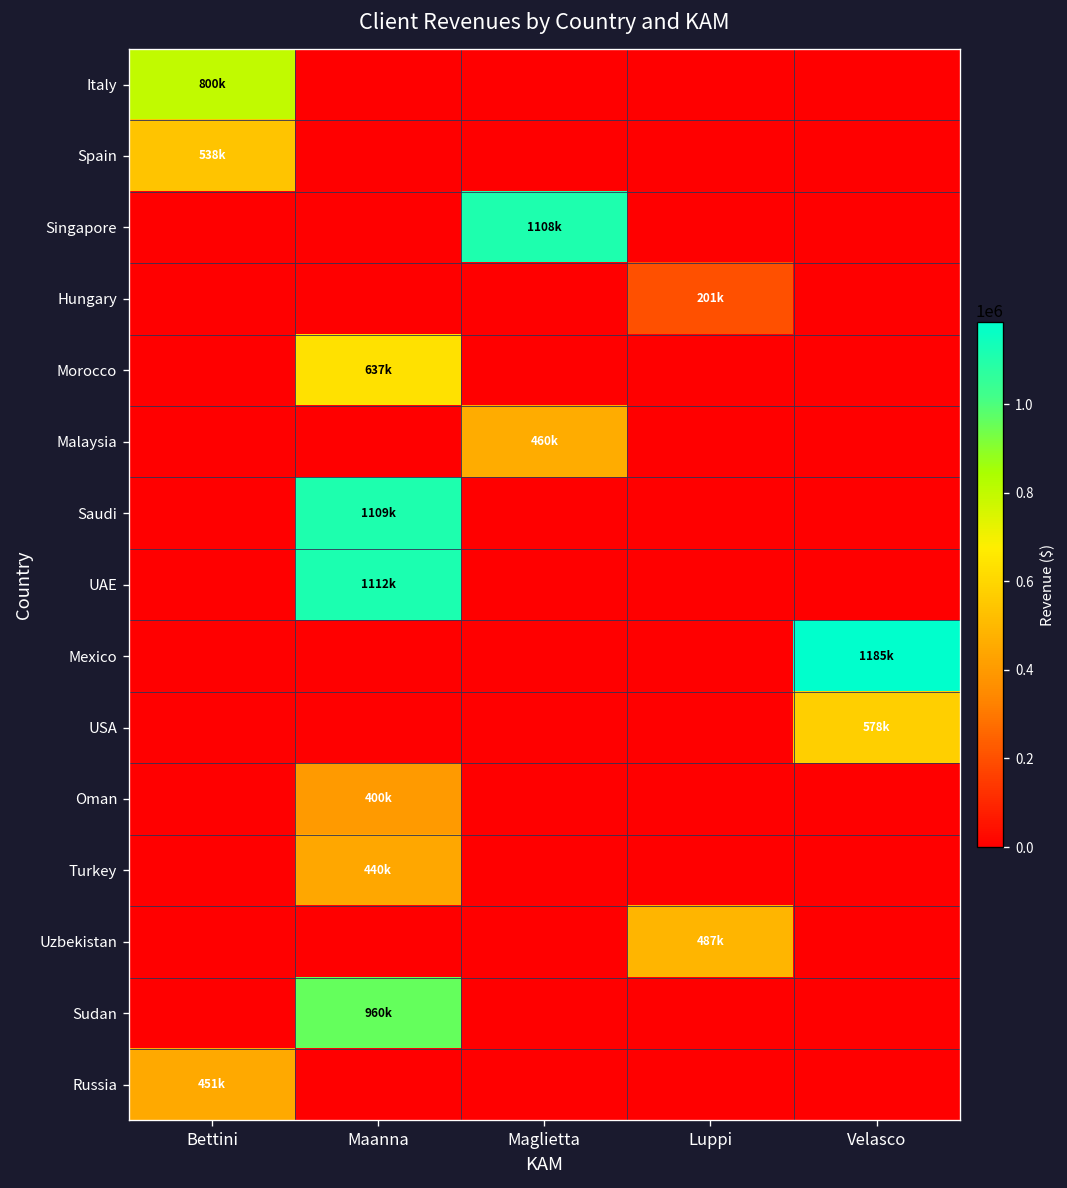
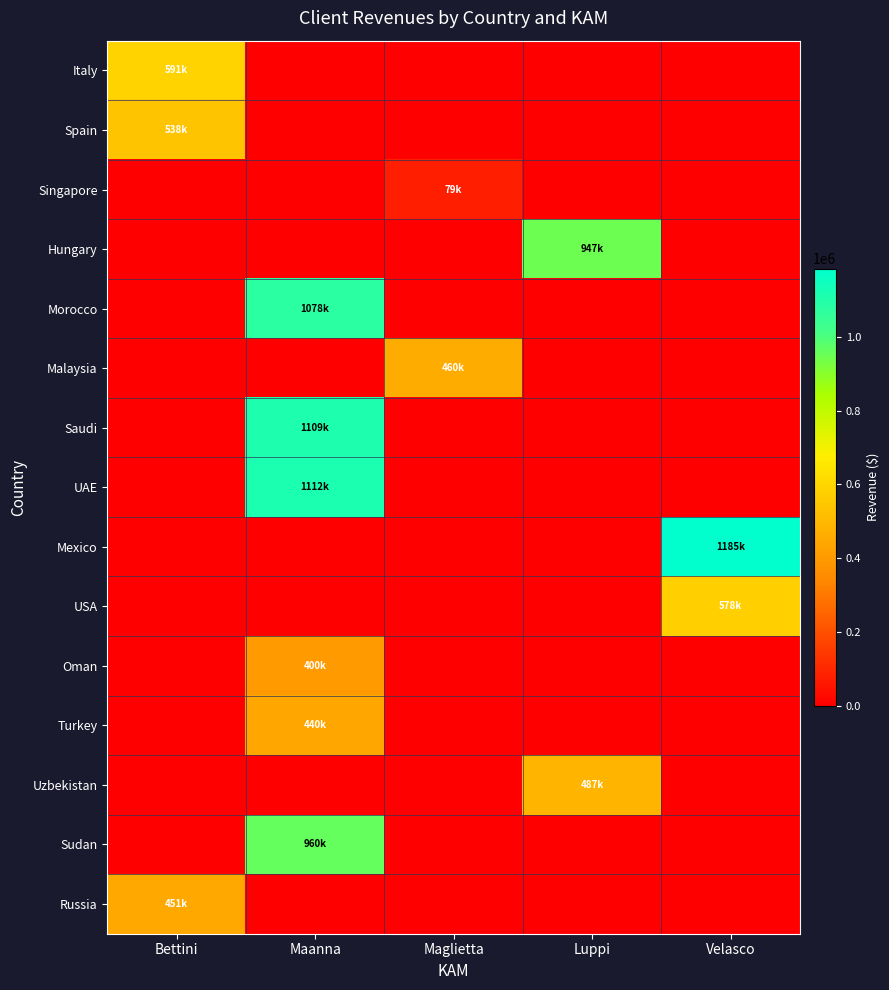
  {
    "Italy": {
-     "Bettini": "800k"
+     "Bettini": "591k"
    },
    "Spain": {
      "Bettini": "538k"
    },
    "Singapore": {
-     "Maglietta": "1108k"
+     "Maglietta": "79k"
    },
    "Hungary": {
-     "Luppi": "201k"
+     "Luppi": "947k"
    },
    "Morocco": {
-     "Maanna": "637k"
+     "Maanna": "1078k"
    },
    "Malaysia": {
      "Maglietta": "460k"
    },
    "Saudi": {
      "Maanna": "1109k"
    },
    "UAE": {
      "Maanna": "1112k"
    },
    "Mexico": {
      "Velasco": "1185k"
    },
    "USA": {
      "Velasco": "578k"
    },
    "Oman": {
      "Maanna": "400k"
    },
    "Turkey": {
      "Maanna": "440k"
    },
    "Uzbekistan": {
      "Luppi": "487k"
    },
    "Sudan": {
      "Maanna": "960k"
    },
    "Russia": {
      "Bettini": "451k"
    }
  }
